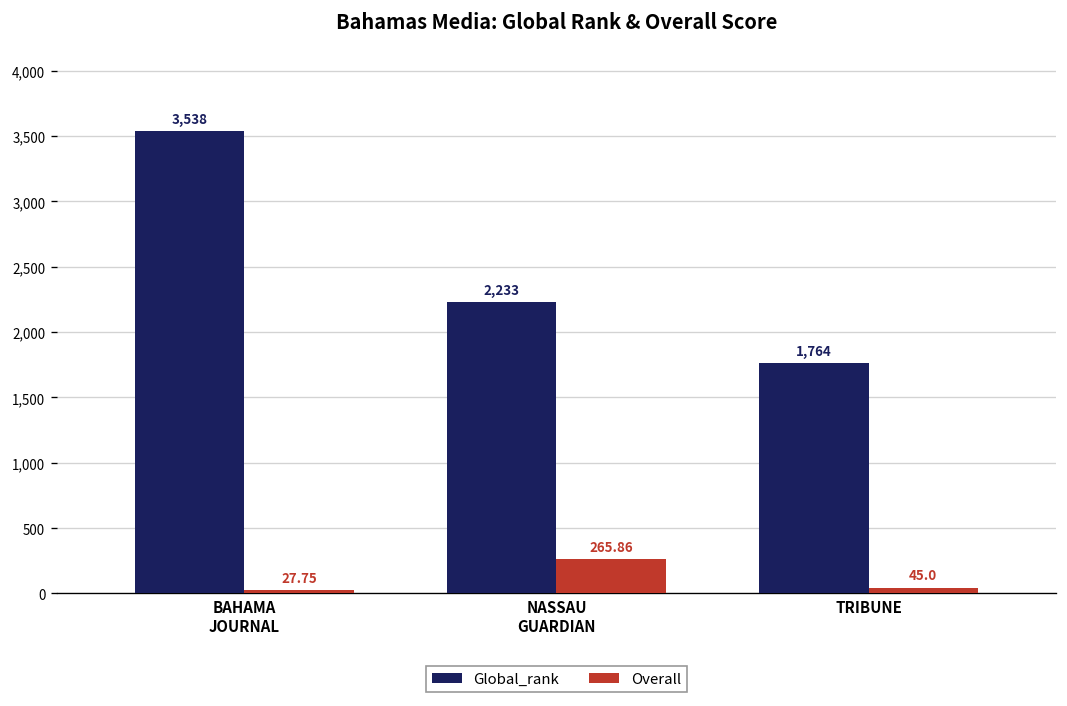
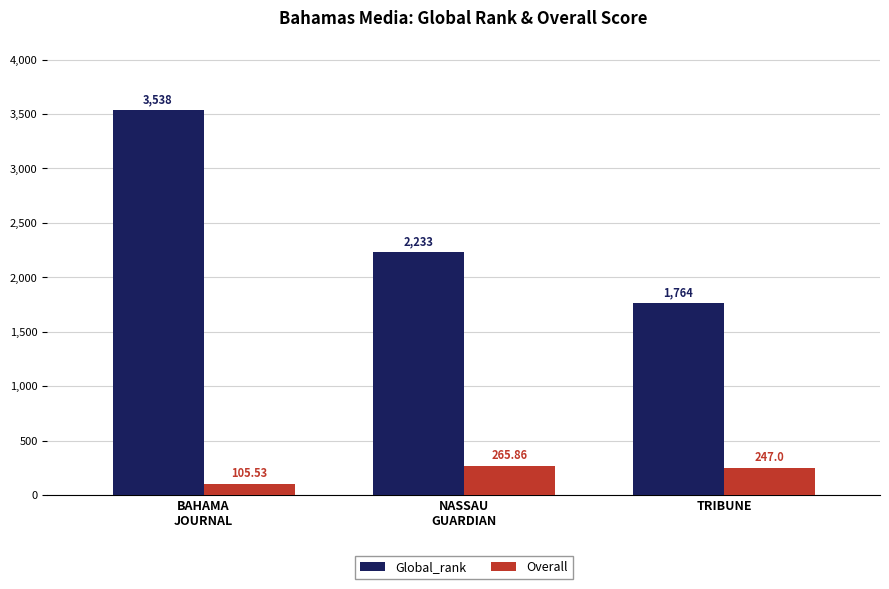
  {
    "Global_rank": {
      "BAHAMA JOURNAL": "3,538",
      "NASSAU GUARDIAN": "2,233",
      "TRIBUNE": "1,764"
    },
    "Overall": {
-     "BAHAMA JOURNAL": "27.75",
+     "BAHAMA JOURNAL": "105.53",
      "NASSAU GUARDIAN": "265.86",
-     "TRIBUNE": "45.0"
+     "TRIBUNE": "247.0"
    }
  }
